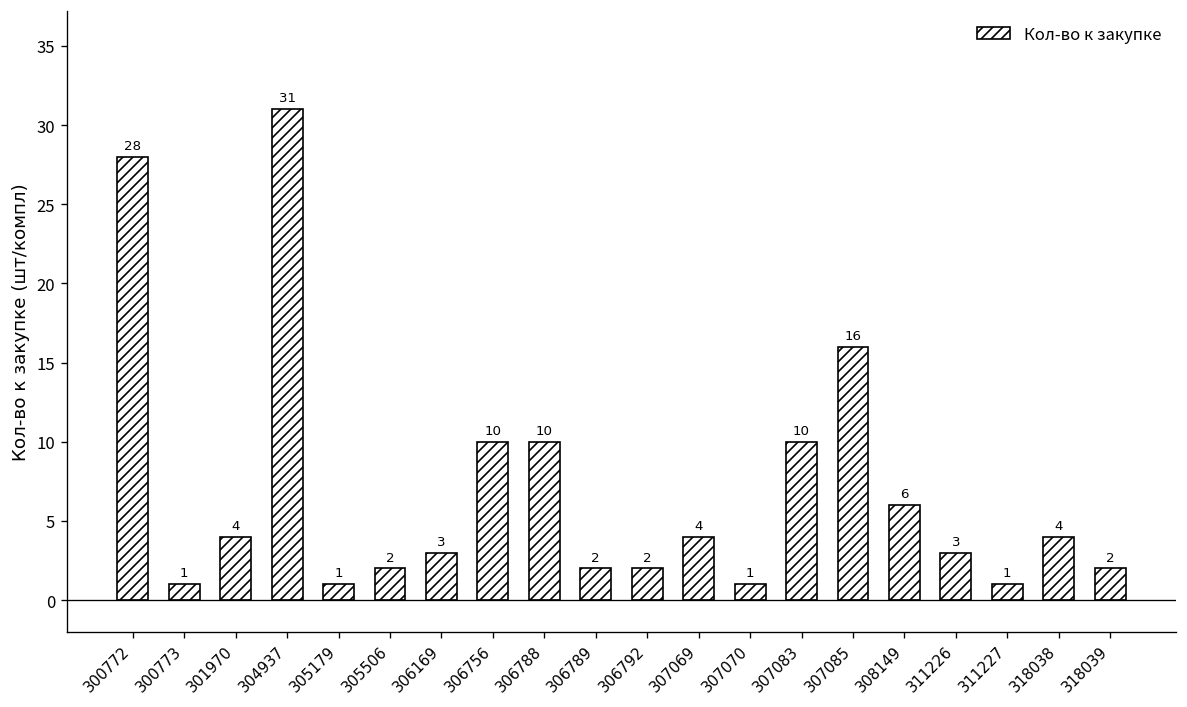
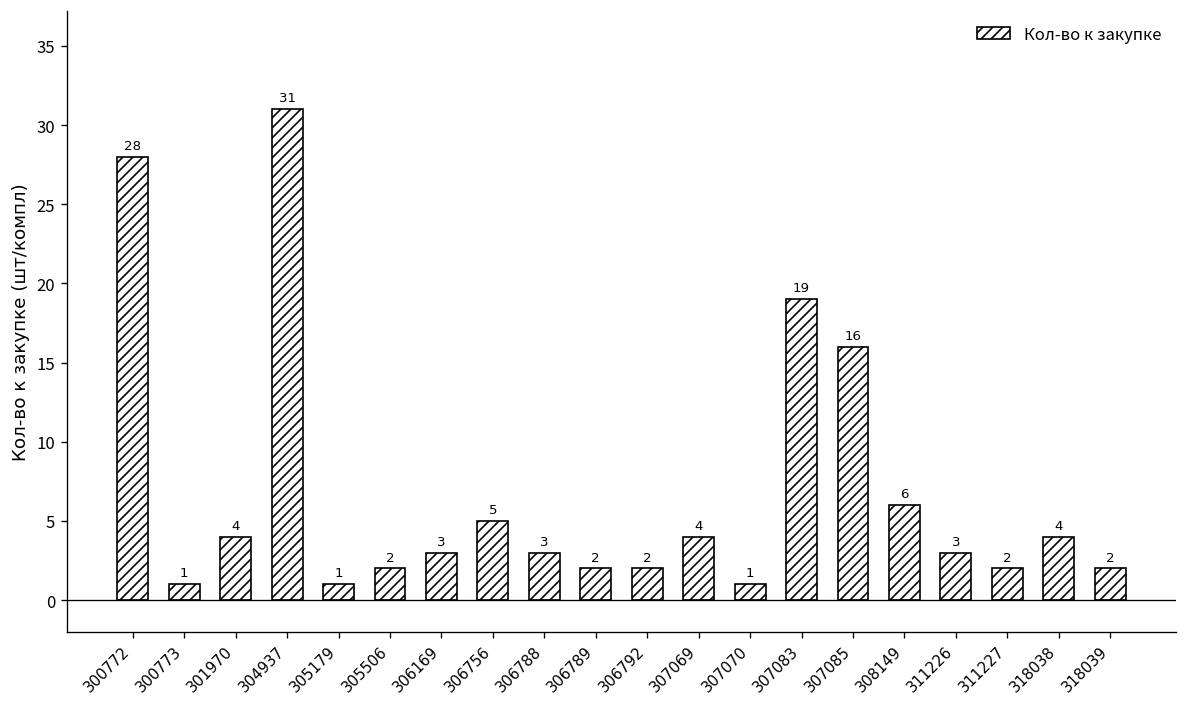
  {
    "300772": 28,
    "300773": 1,
    "301970": 4,
    "304937": 31,
    "305179": 1,
    "305506": 2,
    "306169": 3,
-   "306756": 10,
-   "306788": 10,
+   "306756": 5,
+   "306788": 3,
    "306789": 2,
    "306792": 2,
    "307069": 4,
    "307070": 1,
-   "307083": 10,
+   "307083": 19,
    "307085": 16,
    "308149": 6,
    "311226": 3,
-   "311227": 1,
+   "311227": 2,
    "318038": 4,
    "318039": 2
  }
